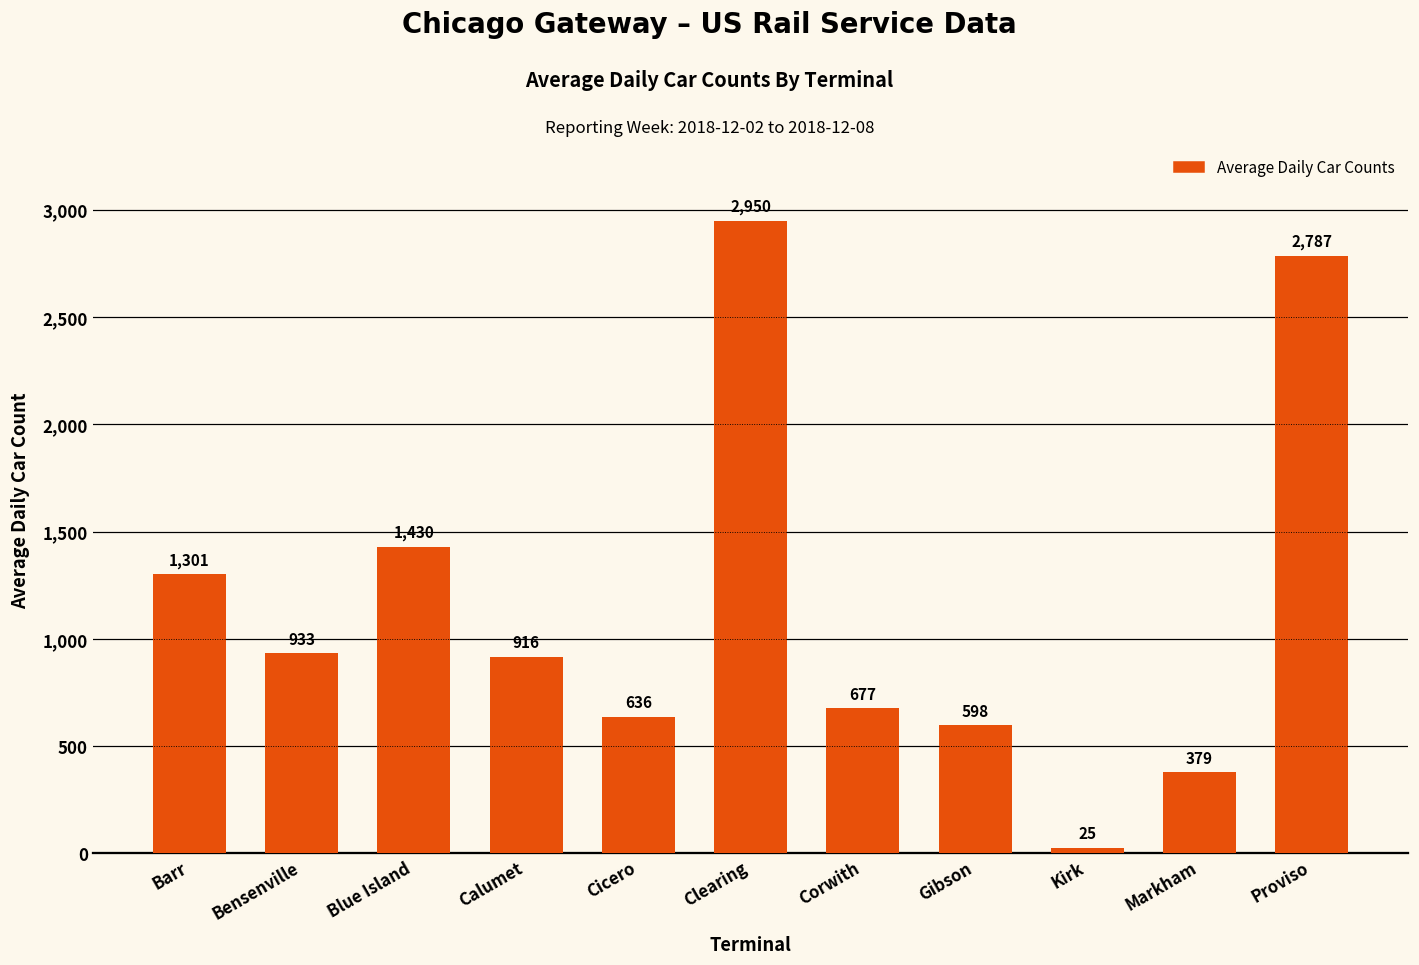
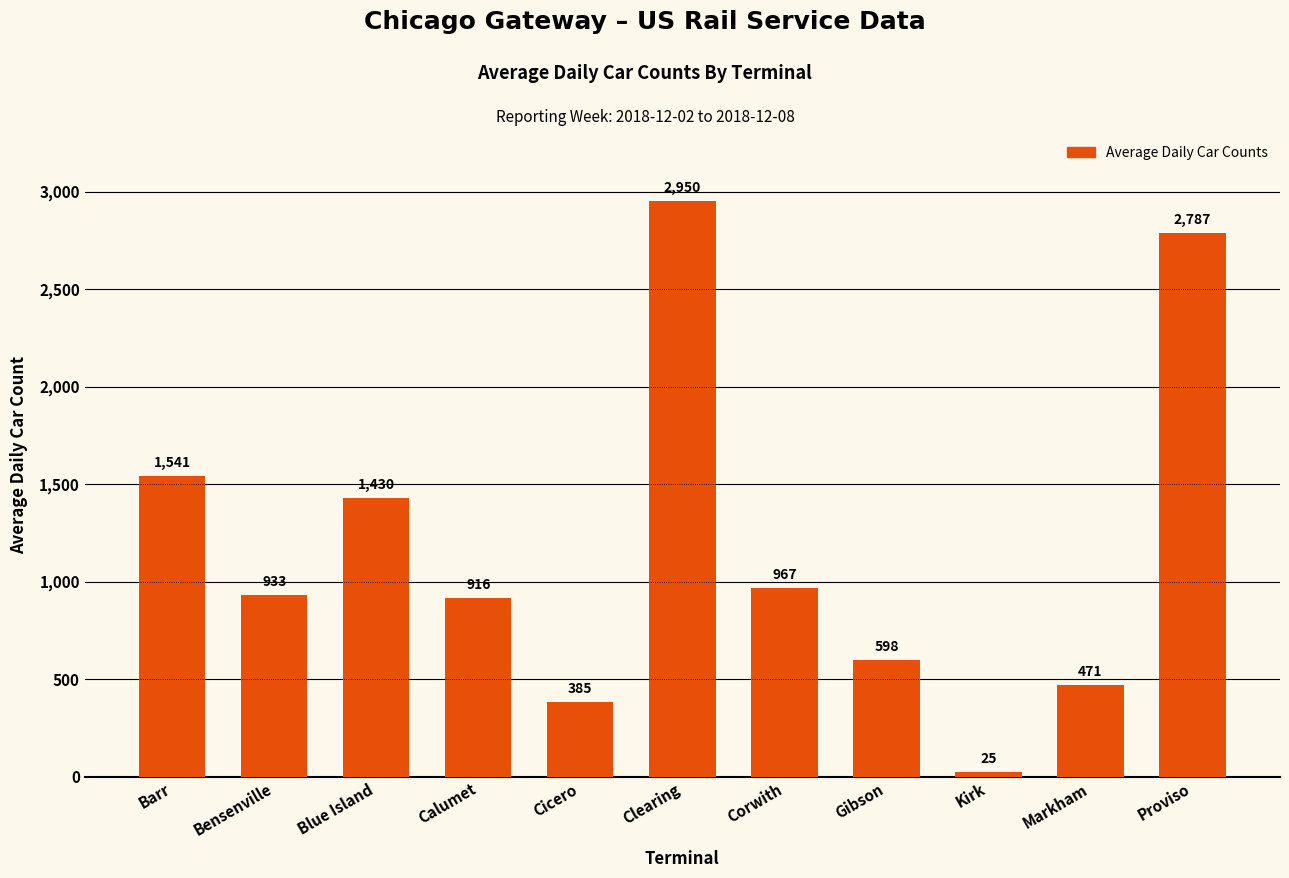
  {
-   "Barr": "1,301",
+   "Barr": "1,541",
    "Bensenville": "933",
    "Blue Island": "1,430",
    "Calumet": "916",
-   "Cicero": "636",
+   "Cicero": "385",
    "Clearing": "2,950",
-   "Corwith": "677",
+   "Corwith": "967",
    "Gibson": "598",
    "Kirk": "25",
-   "Markham": "379",
+   "Markham": "471",
    "Proviso": "2,787"
  }
